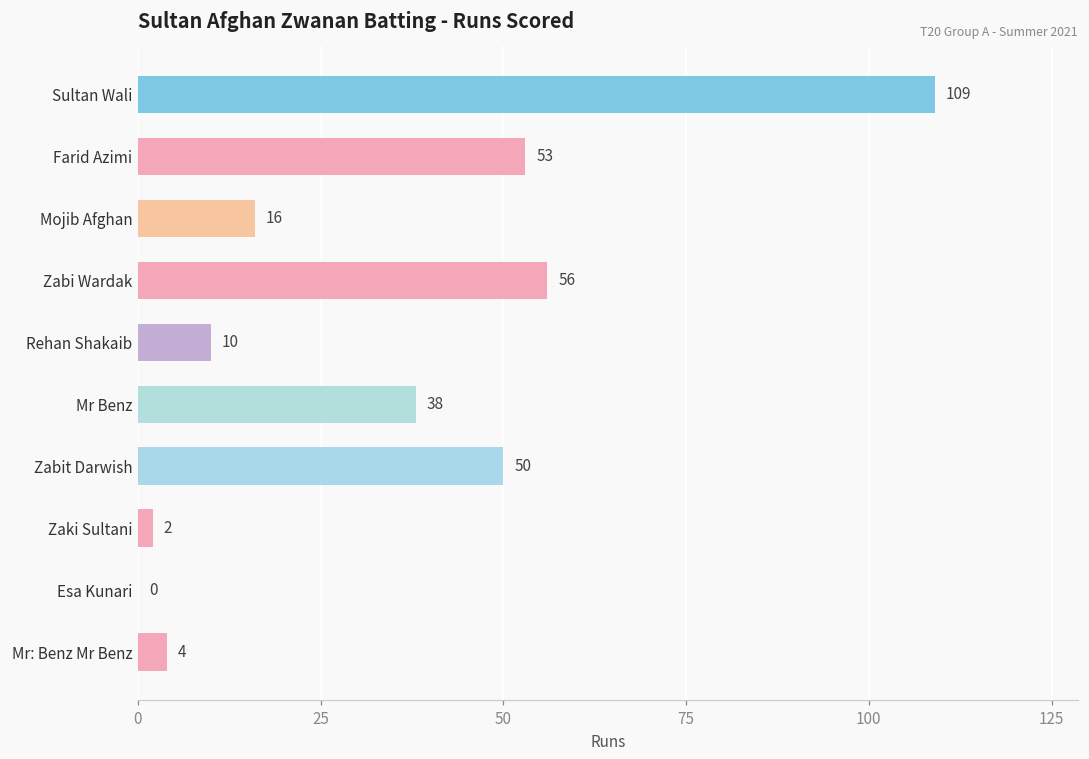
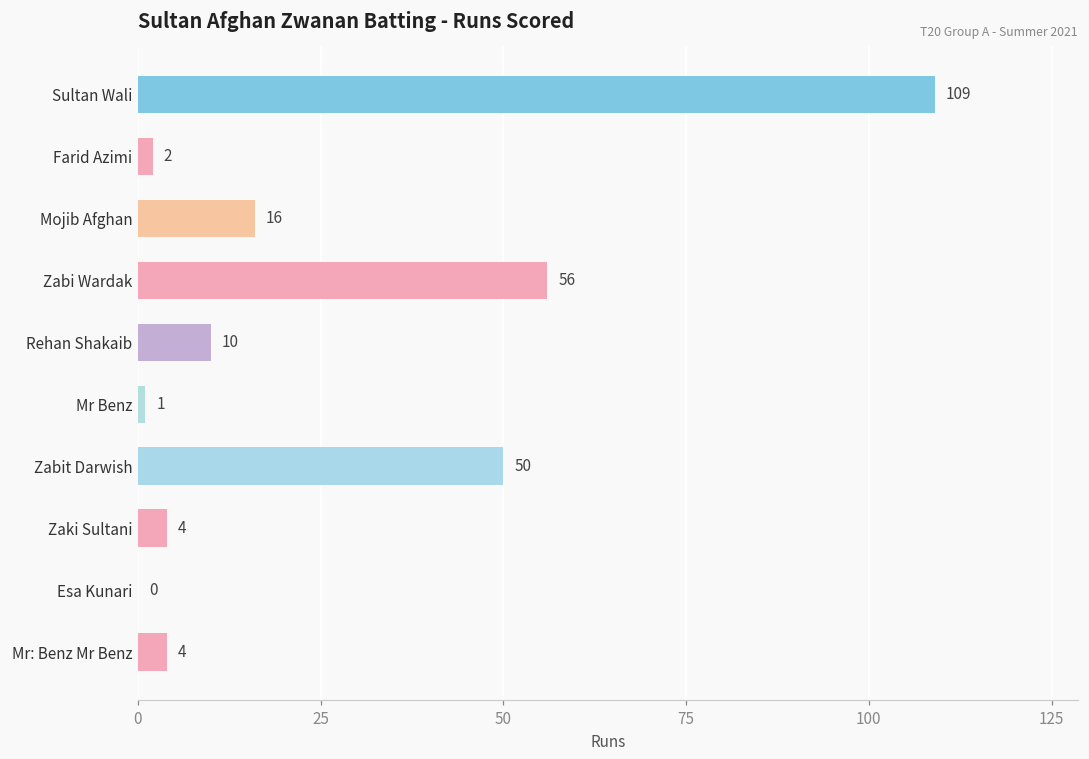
  {
    "Sultan Wali": 109,
-   "Farid Azimi": 53,
+   "Farid Azimi": 2,
    "Mojib Afghan": 16,
    "Zabi Wardak": 56,
    "Rehan Shakaib": 10,
-   "Mr Benz": 38,
+   "Mr Benz": 1,
    "Zabit Darwish": 50,
-   "Zaki Sultani": 2,
+   "Zaki Sultani": 4,
    "Esa Kunari": 0,
    "Mr: Benz Mr Benz": 4
  }
